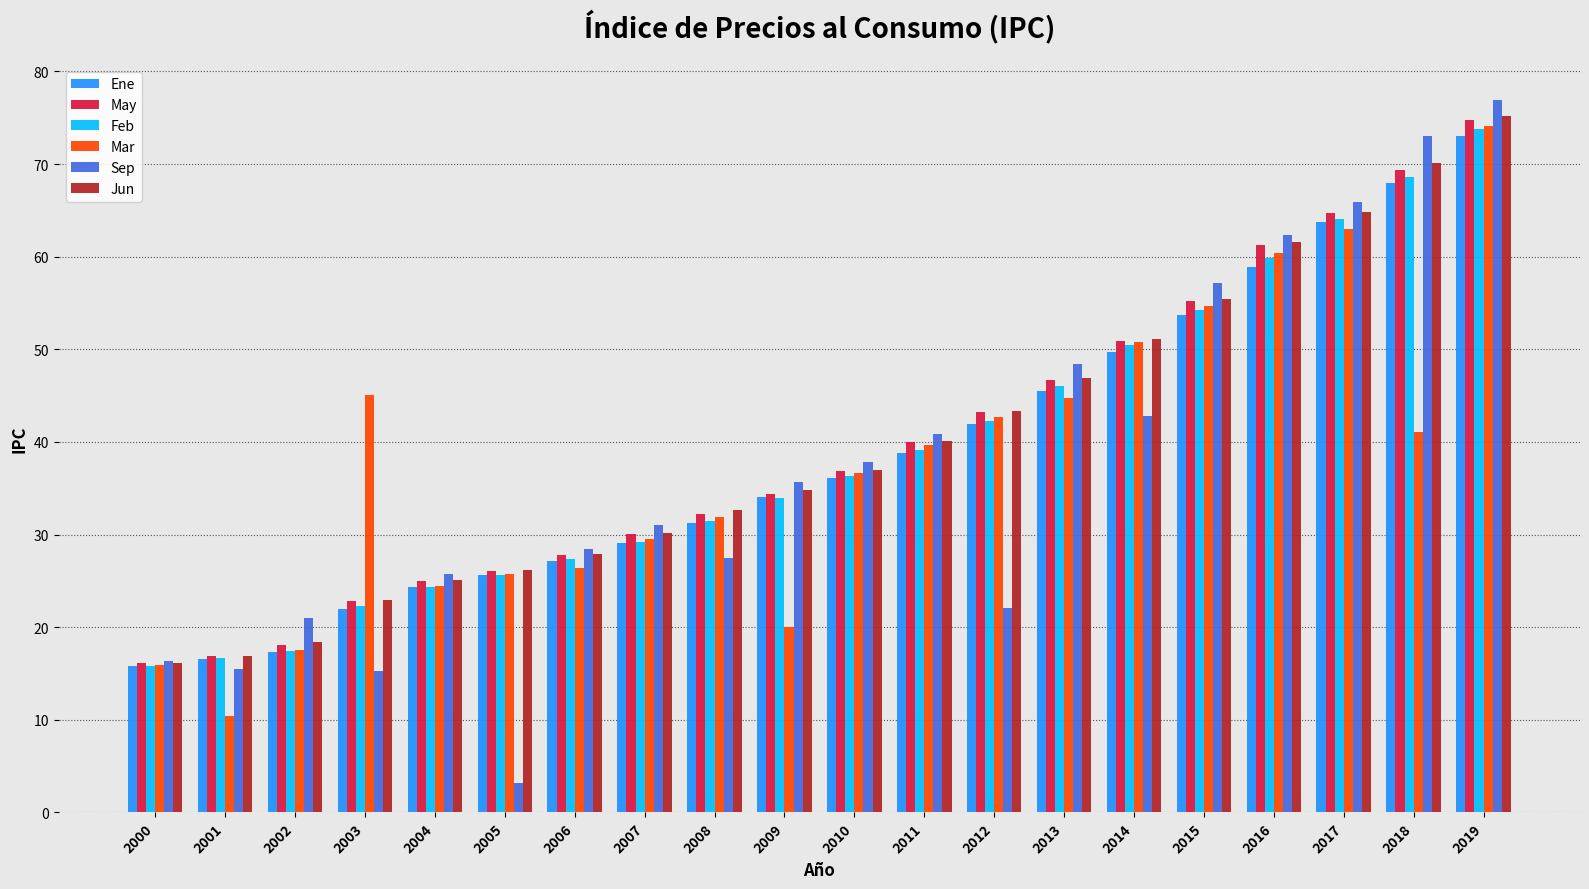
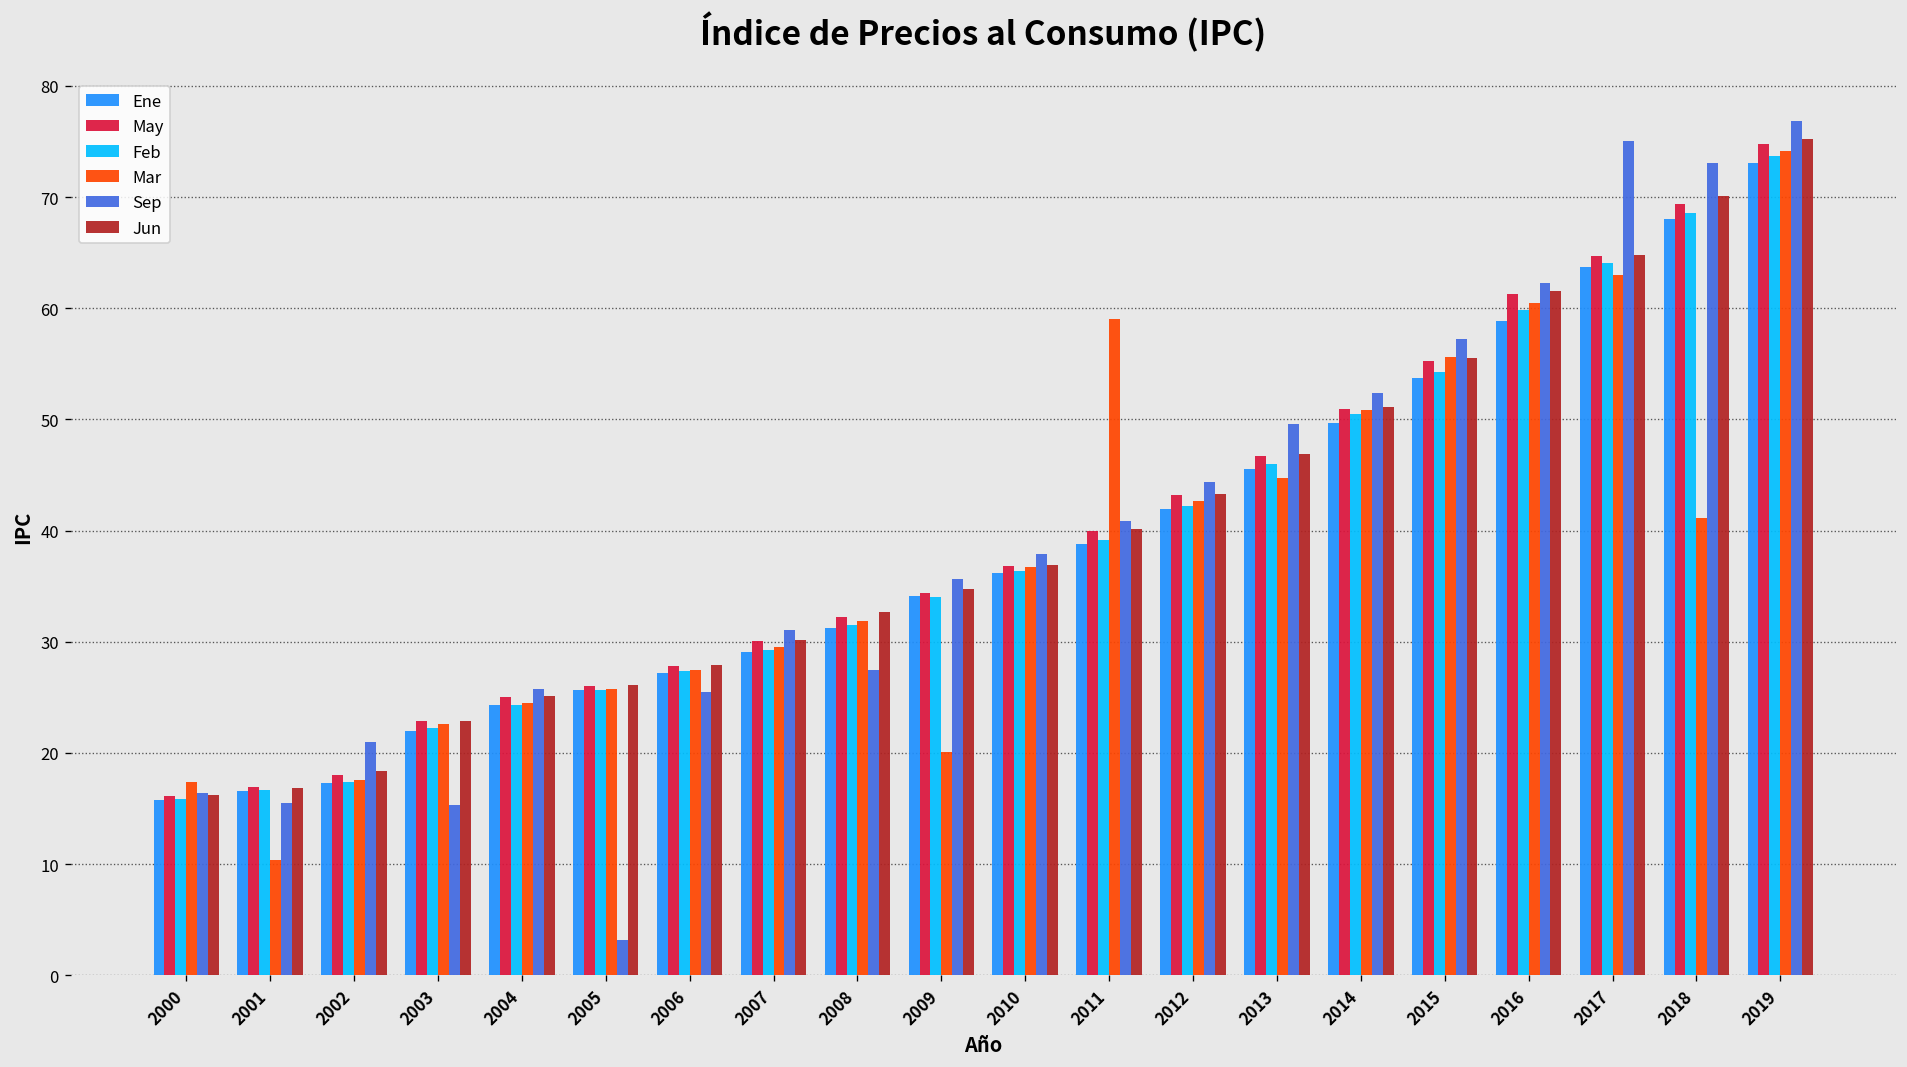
  {
    "Mar": {
-     "2000": 16,
+     "2000": 17,
      "2001": 10,
      "2002": 18,
-     "2003": 45,
+     "2003": 23,
      "2004": 24,
      "2005": 26,
-     "2006": 26,
+     "2006": 27,
      "2007": 29,
      "2008": 32,
      "2009": 20,
      "2010": 37,
-     "2011": 40,
+     "2011": 59,
      "2012": 43,
      "2013": 45,
      "2014": 51,
-     "2015": 55,
+     "2015": 56,
      "2016": 60,
      "2017": 63,
      "2018": 41,
      "2019": 74
    },
    "Sep": {
      "2000": 16,
      "2001": 15,
      "2002": 21,
      "2003": 15,
      "2004": 26,
      "2005": 3,
-     "2006": 28,
+     "2006": 26,
      "2007": 31,
      "2008": 27,
      "2009": 36,
      "2010": 38,
      "2011": 41,
-     "2012": 22,
-     "2013": 48,
-     "2014": 43,
+     "2012": 44,
+     "2013": 50,
+     "2014": 52,
      "2015": 57,
      "2016": 62,
-     "2017": 66,
+     "2017": 75,
      "2018": 73,
      "2019": 77
    }
  }
